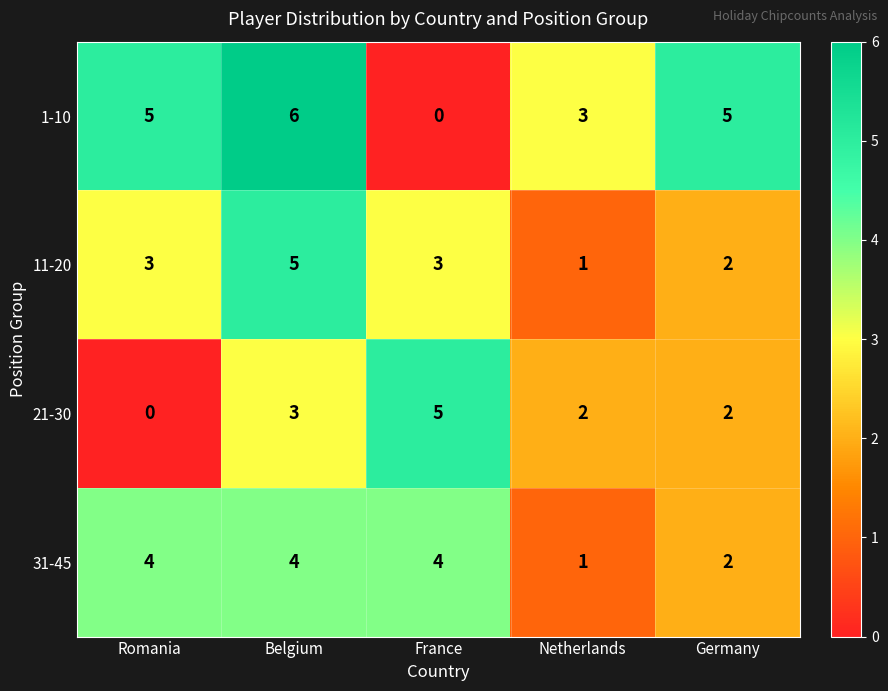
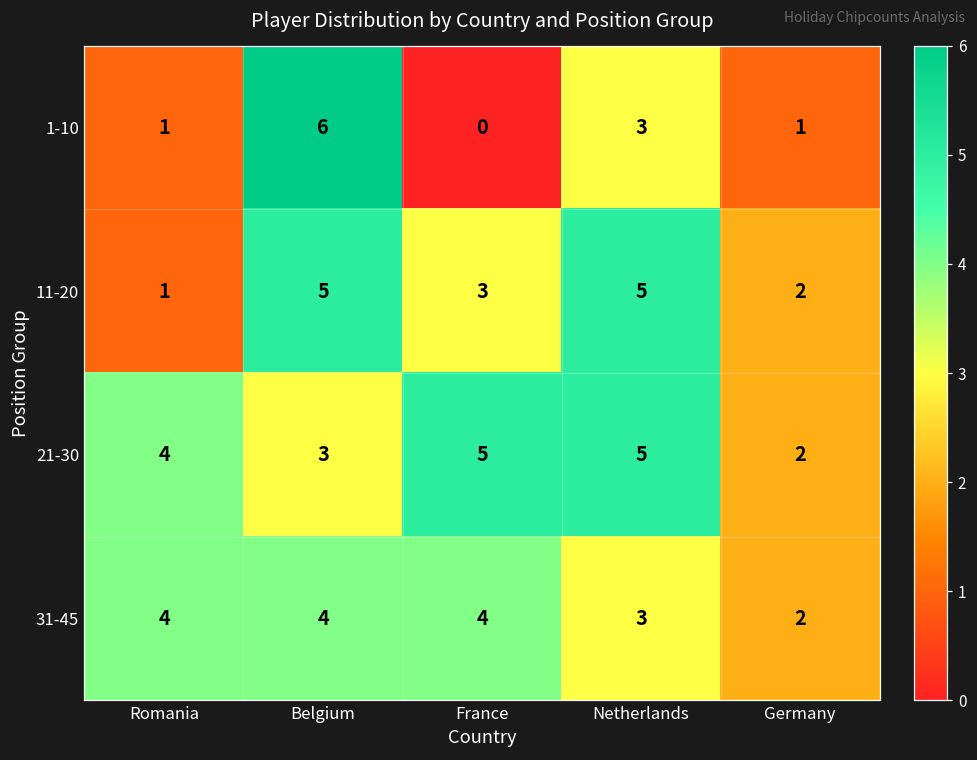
  {
    "1-10": {
-     "Romania": 5,
+     "Romania": 1,
      "Belgium": 6,
      "France": 0,
      "Netherlands": 3,
-     "Germany": 5
+     "Germany": 1
    },
    "11-20": {
-     "Romania": 3,
+     "Romania": 1,
      "Belgium": 5,
      "France": 3,
-     "Netherlands": 1,
+     "Netherlands": 5,
      "Germany": 2
    },
    "21-30": {
-     "Romania": 0,
+     "Romania": 4,
      "Belgium": 3,
      "France": 5,
-     "Netherlands": 2,
+     "Netherlands": 5,
      "Germany": 2
    },
    "31-45": {
      "Romania": 4,
      "Belgium": 4,
      "France": 4,
-     "Netherlands": 1,
+     "Netherlands": 3,
      "Germany": 2
    }
  }
